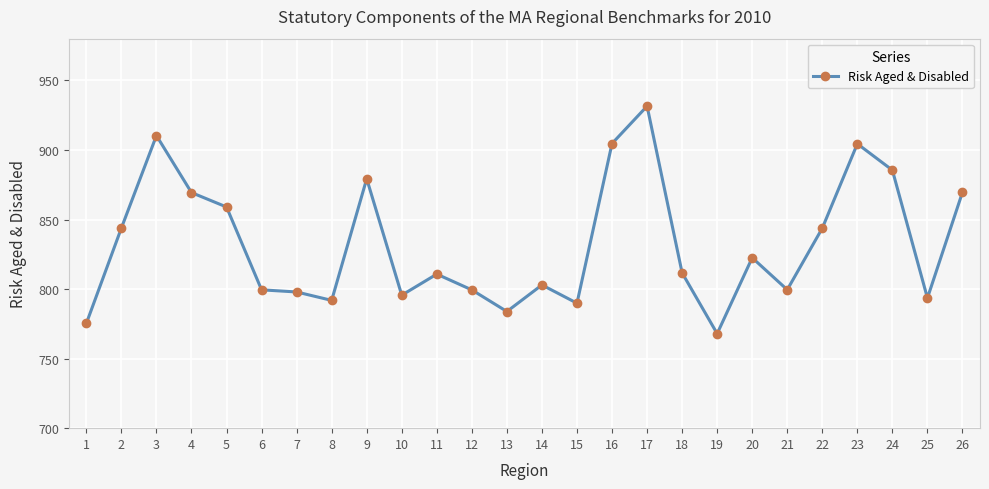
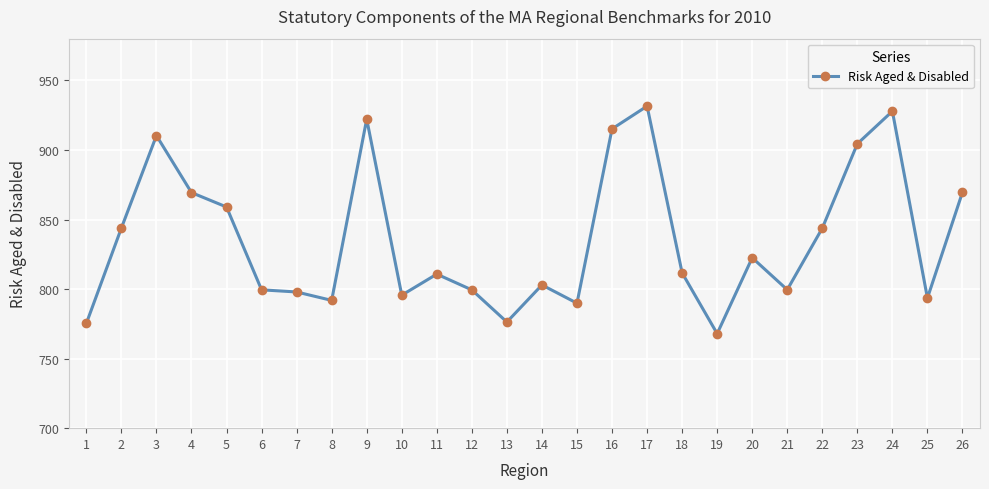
  {
    "1": 775,
    "2": 844,
    "3": 910,
    "4": 869,
    "5": 859,
    "6": 799,
    "7": 798,
    "8": 792,
-   "9": 879,
+   "9": 922,
    "10": 796,
    "11": 811,
    "12": 799,
-   "13": 784,
+   "13": 776,
    "14": 803,
    "15": 790,
-   "16": 905,
+   "16": 915,
    "17": 932,
    "18": 812,
    "19": 768,
    "20": 823,
    "21": 800,
    "22": 844,
    "23": 904,
-   "24": 885,
+   "24": 928,
    "25": 794,
    "26": 870
  }
